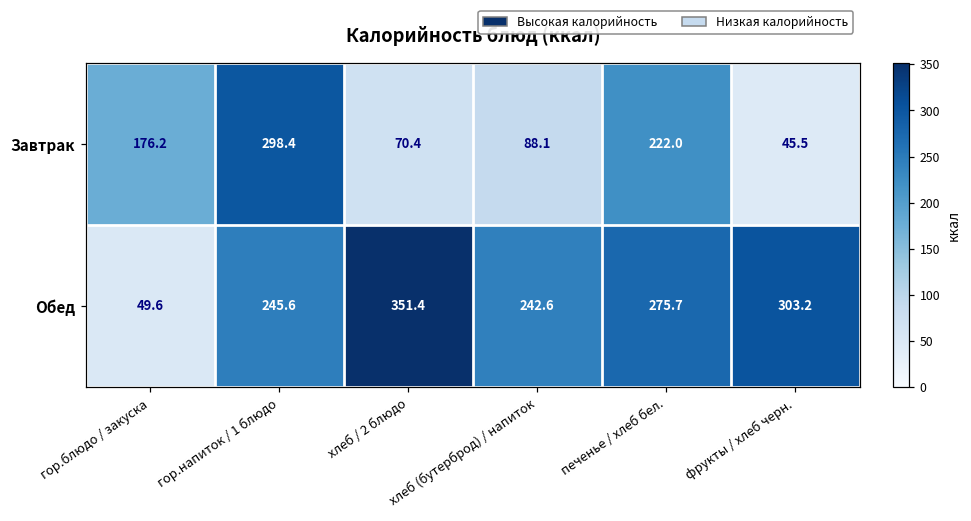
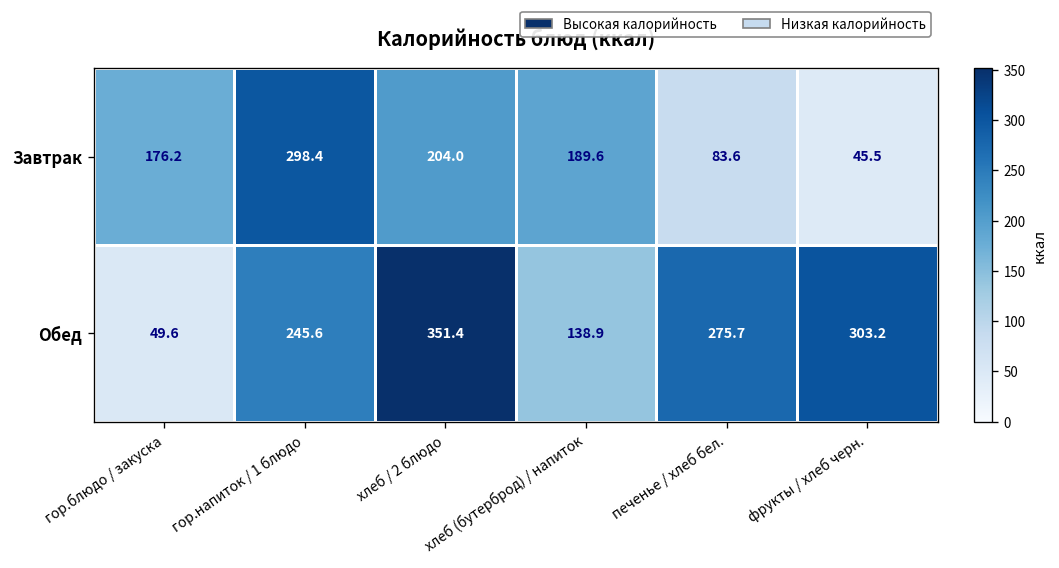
  {
    "Завтрак": {
      "гор.блюдо / закуска": 176.2,
      "гор.напиток / 1 блюдо": 298.4,
-     "хлеб / 2 блюдо": 70.4,
-     "хлеб (бутерброд) / напиток": 88.1,
-     "печенье / хлеб бел.": 222.0,
+     "хлеб / 2 блюдо": 204.0,
+     "хлеб (бутерброд) / напиток": 189.6,
+     "печенье / хлеб бел.": 83.6,
      "фрукты / хлеб черн.": 45.5
    },
    "Обед": {
      "гор.блюдо / закуска": 49.6,
      "гор.напиток / 1 блюдо": 245.6,
      "хлеб / 2 блюдо": 351.4,
-     "хлеб (бутерброд) / напиток": 242.6,
+     "хлеб (бутерброд) / напиток": 138.9,
      "печенье / хлеб бел.": 275.7,
      "фрукты / хлеб черн.": 303.2
    }
  }
